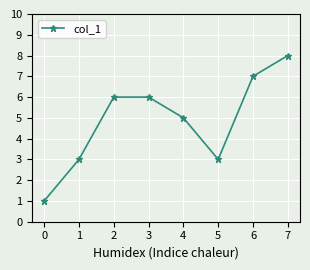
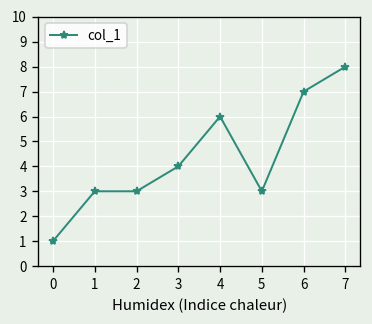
  {
    "0": 1,
    "1": 3,
-   "2": 6,
-   "3": 6,
-   "4": 5,
+   "2": 3,
+   "3": 4,
+   "4": 6,
    "5": 3,
    "6": 7,
    "7": 8
  }
